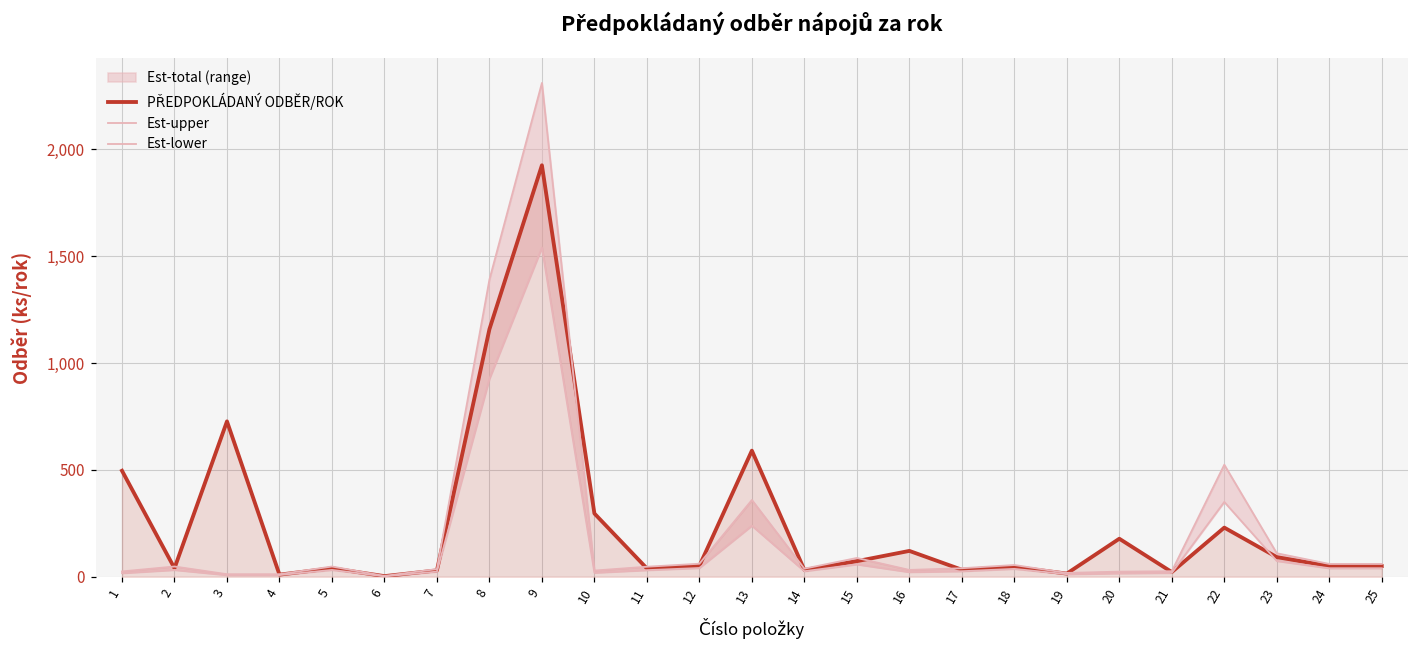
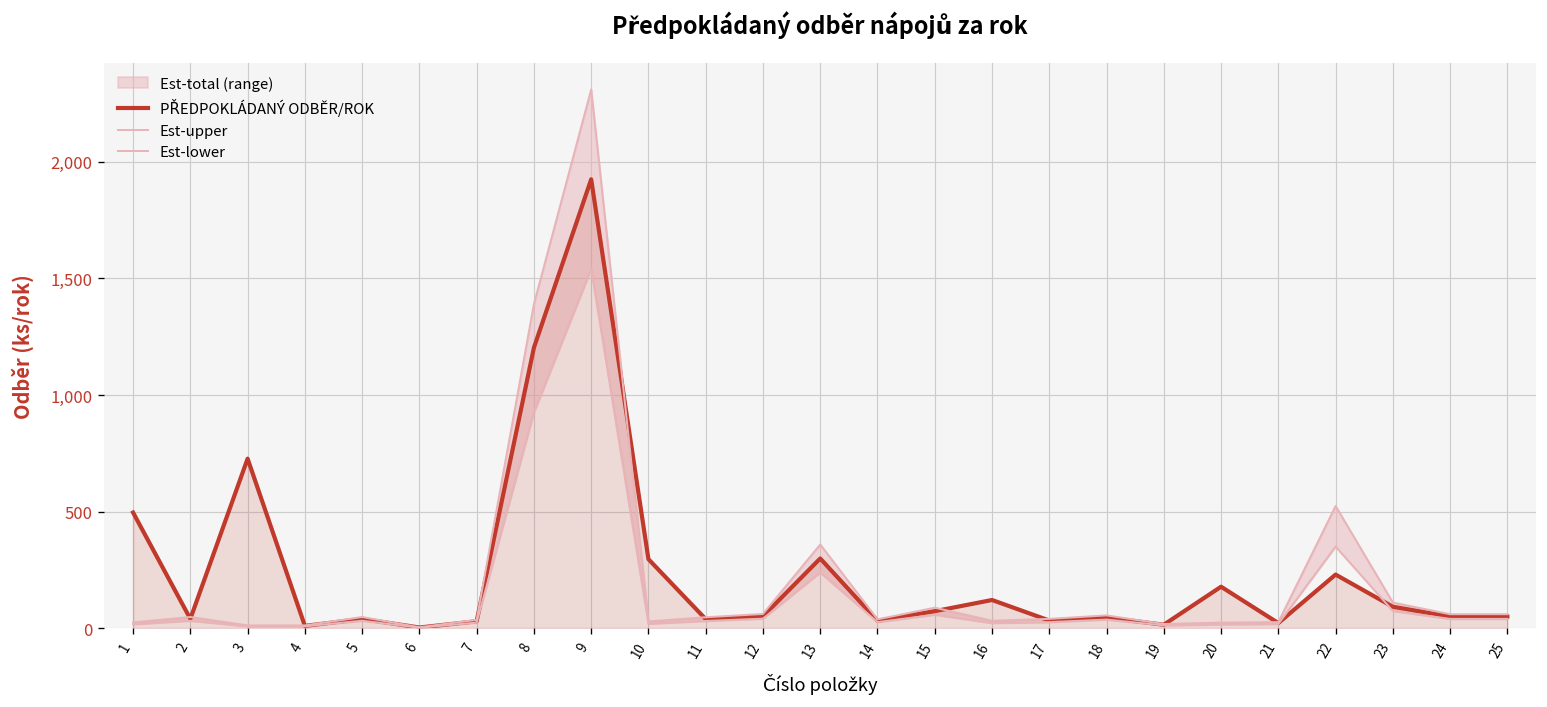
  {
    "PŘEDPOKLÁDANÝ ODBĚR/ROK": {
      "1": "500",
      "3": "730",
-     "8": "1,160",
+     "8": "1,200",
      "9": "1,930",
      "10": "300",
-     "13": "590",
+     "13": "300",
      "15": "70",
      "16": "120",
      "20": "180",
      "22": "230",
      "23": "90"
    }
  }
